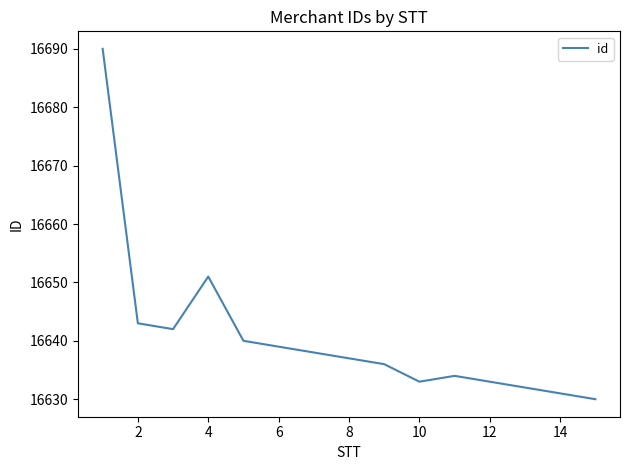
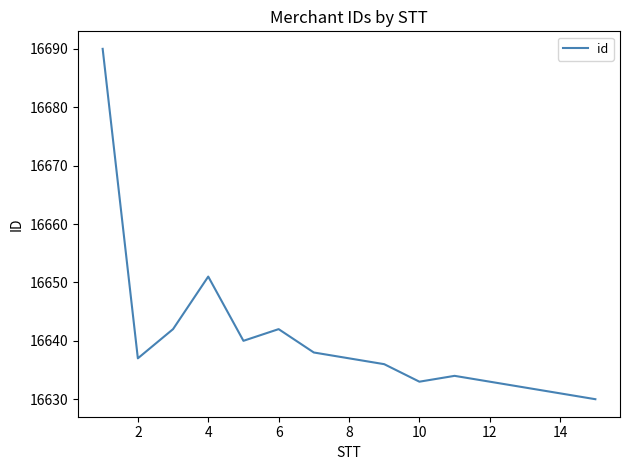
  {
-   "2": 16643,
+   "2": 16637,
    "4": 16651,
-   "6": 16639,
+   "6": 16642,
    "8": 16637,
    "10": 16633,
    "12": 16633,
    "14": 16631
  }
